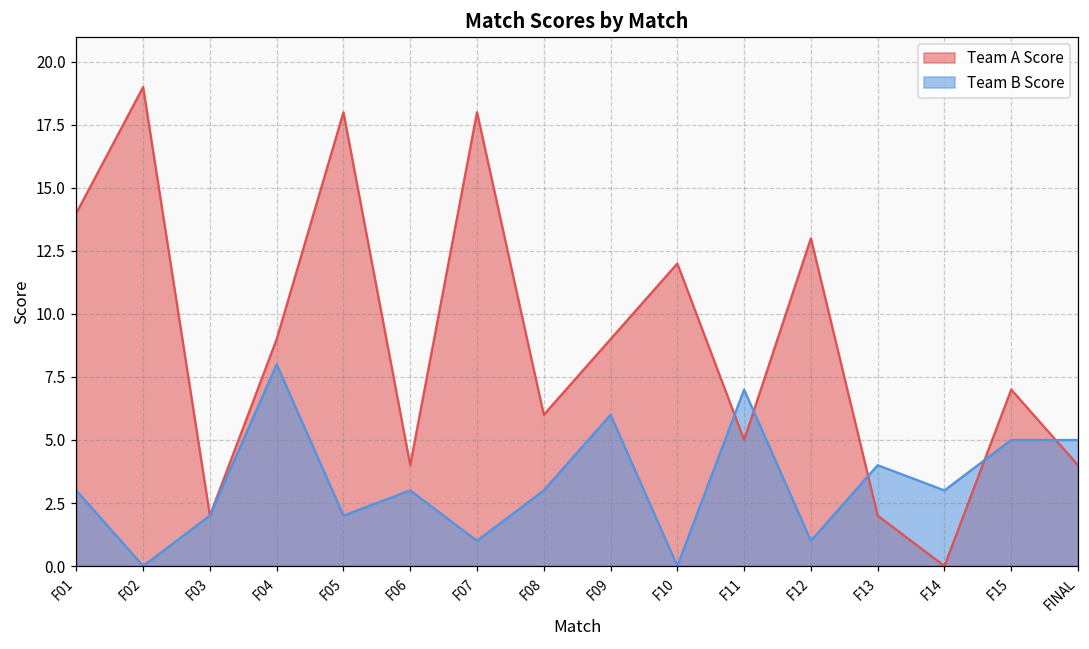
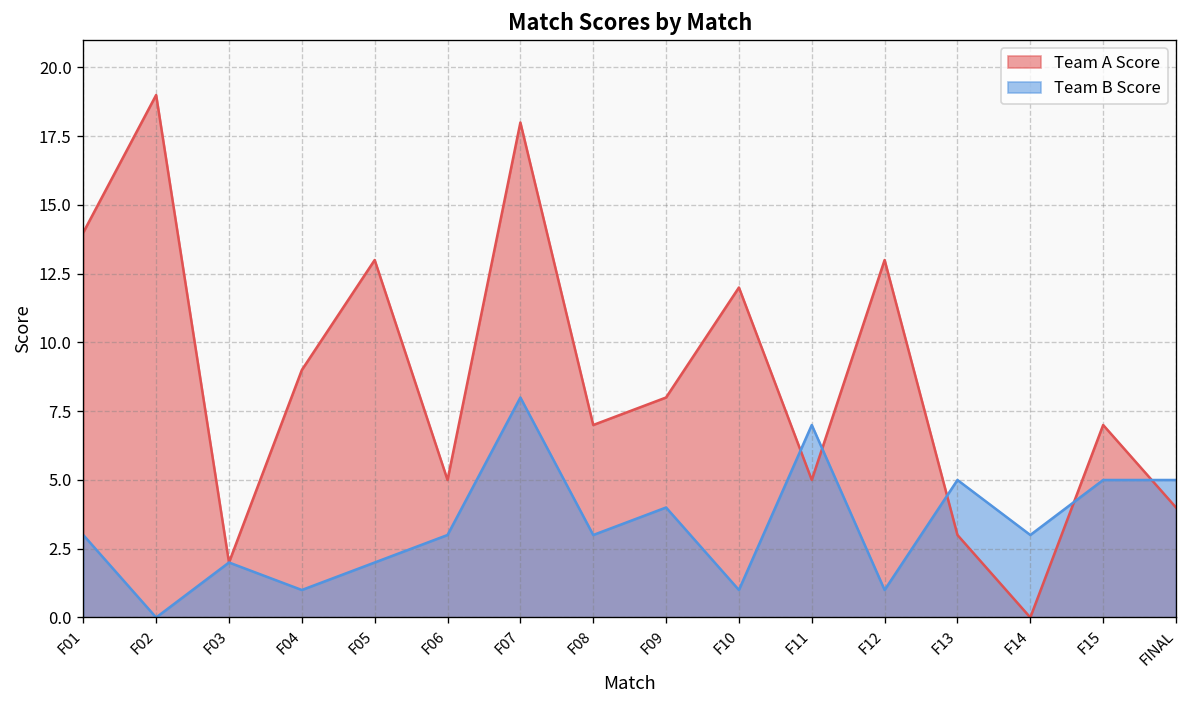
  {
    "Team A Score": {
      "F01": 14,
      "F02": 19,
      "F04": 9,
-     "F05": 18,
-     "F06": 4,
+     "F05": 13,
+     "F06": 5,
      "F07": 18,
-     "F08": 6,
-     "F09": 9,
+     "F08": 7,
+     "F09": 8,
      "F10": 12,
      "F11": 5,
      "F12": 13,
-     "F13": 2,
+     "F13": 3,
      "F14": 0,
      "F15": 7,
      "FINAL": 4
    },
    "Team B Score": {
      "F01": 3,
      "F02": 0,
-     "F04": 8,
+     "F04": 1,
      "F05": 2,
      "F06": 3,
-     "F07": 1,
+     "F07": 8,
      "F08": 3,
-     "F09": 6,
-     "F10": 0,
+     "F09": 4,
+     "F10": 1,
      "F11": 7,
      "F12": 1,
-     "F13": 4,
+     "F13": 5,
      "F14": 3,
      "F15": 5,
      "FINAL": 5
    }
  }
